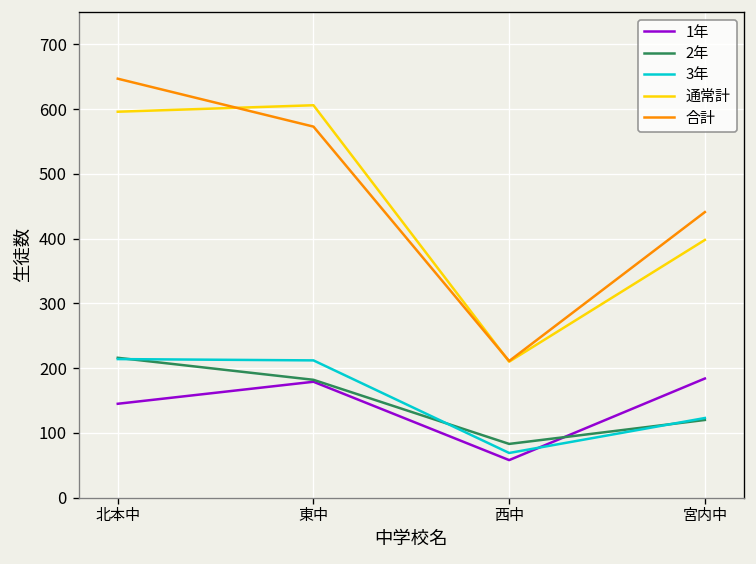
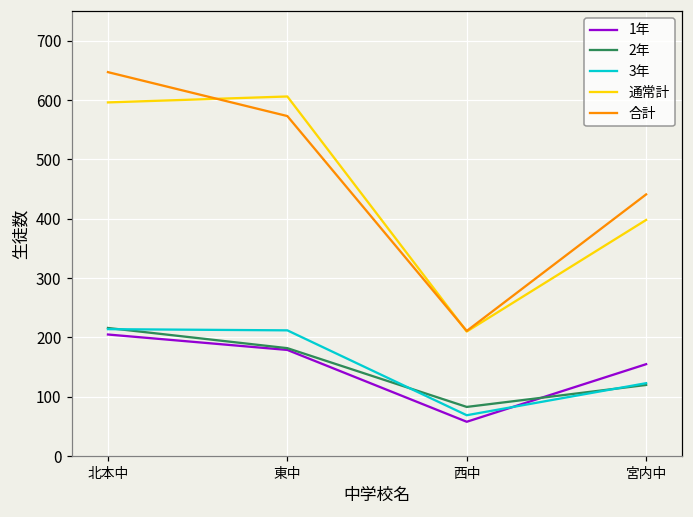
  {
    "1年": {
-     "北本中": 150,
+     "北本中": 210,
      "西中": 60,
-     "宮内中": 180
+     "宮内中": 160
    },
    "2年": {
      "西中": 80
    },
    "3年": {
      "東中": 210,
      "西中": 70
    },
    "通常計": {
      "北本中": 600,
      "東中": 610,
      "宮内中": 400
    },
    "合計": {
      "北本中": 650,
      "東中": 570,
      "宮内中": 440
    }
  }
